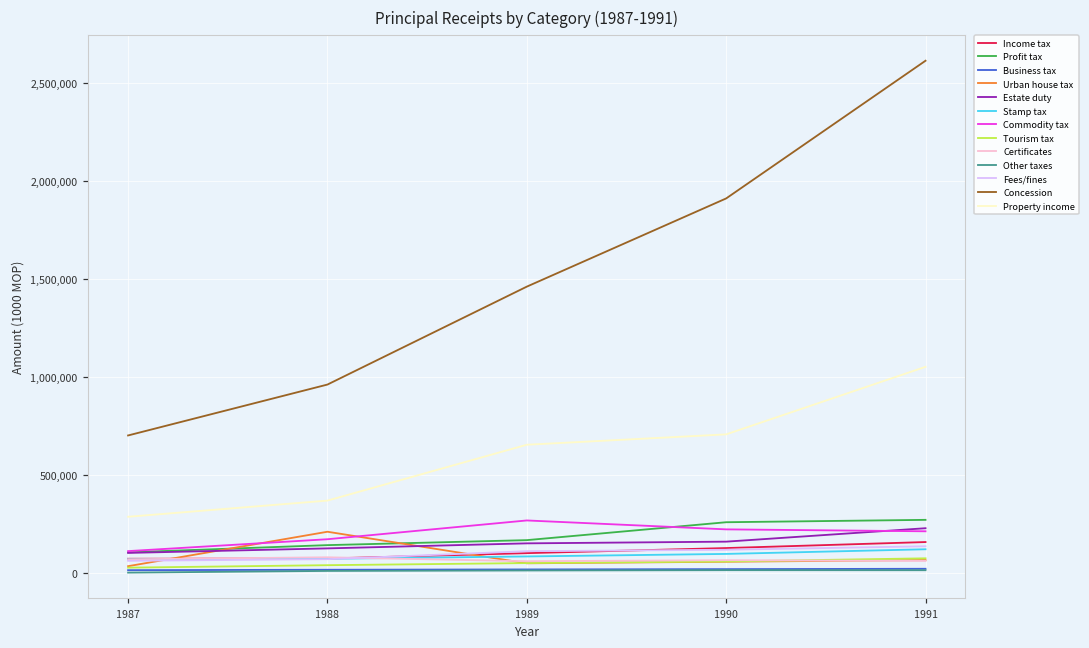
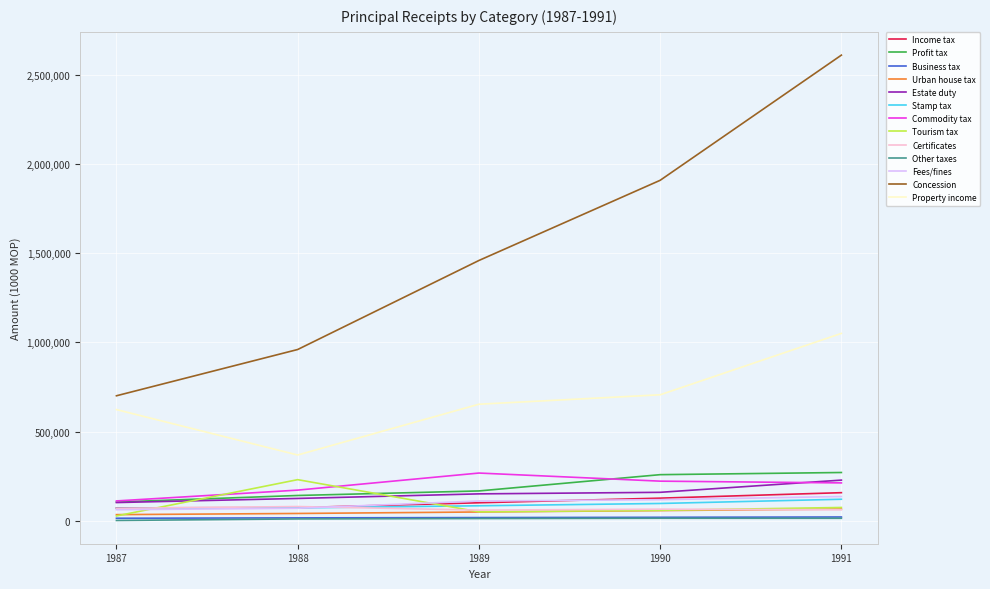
  {
    "Income tax": {
      "1991": "160,000"
    },
    "Profit tax": {
      "1988": "140,000",
      "1989": "170,000",
      "1990": "260,000",
      "1991": "270,000"
    },
    "Urban house tax": {
-     "1988": "210,000"
+     "1988": "40,000"
    },
    "Estate duty": {
      "1988": "120,000",
      "1989": "150,000",
      "1990": "160,000",
      "1991": "230,000"
    },
    "Stamp tax": {
      "1989": "80,000",
      "1990": "100,000",
      "1991": "120,000"
    },
    "Commodity tax": {
      "1988": "170,000",
      "1989": "270,000",
      "1990": "220,000",
      "1991": "210,000"
    },
    "Tourism tax": {
-     "1988": "40,000"
+     "1988": "230,000"
    },
    "Concession": {
      "1987": "700,000",
      "1988": "960,000",
      "1989": "1,460,000",
      "1990": "1,910,000",
      "1991": "2,610,000"
    },
    "Property income": {
-     "1987": "290,000",
+     "1987": "620,000",
      "1988": "370,000",
      "1989": "650,000",
      "1990": "710,000",
      "1991": "1,050,000"
    }
  }
